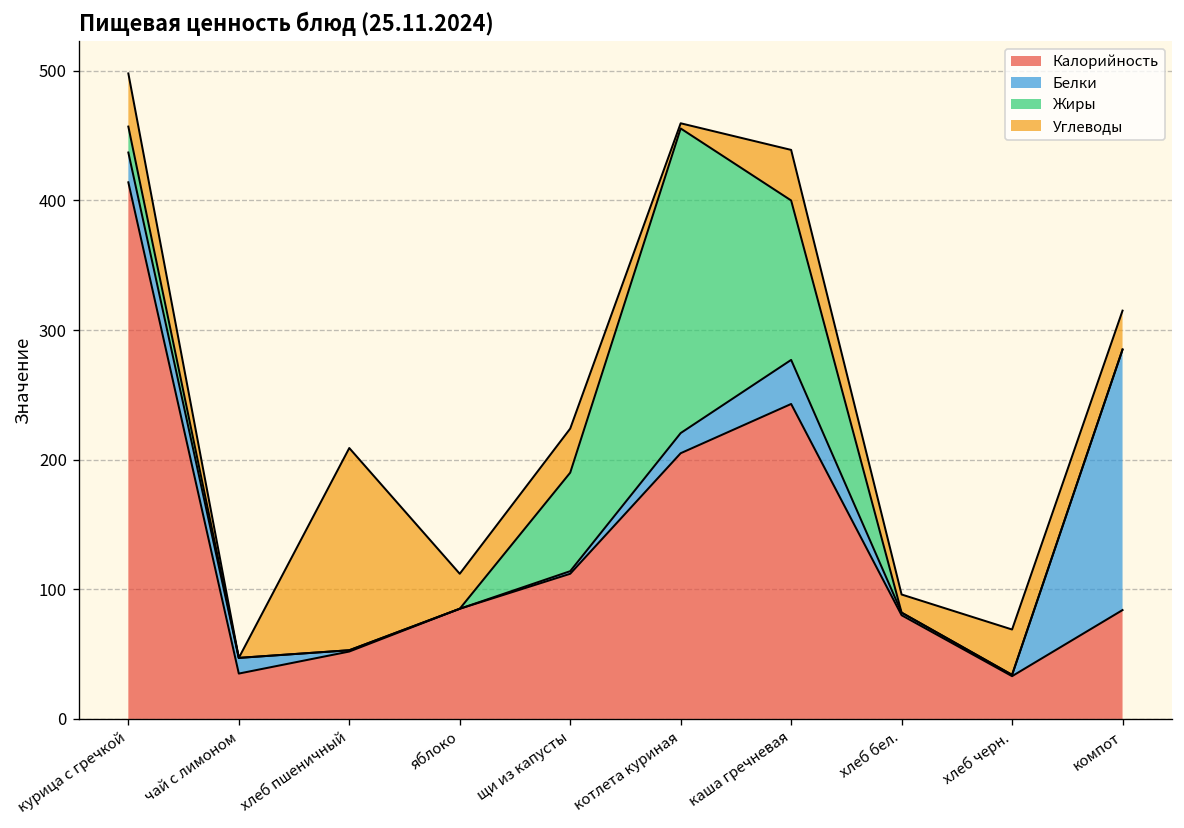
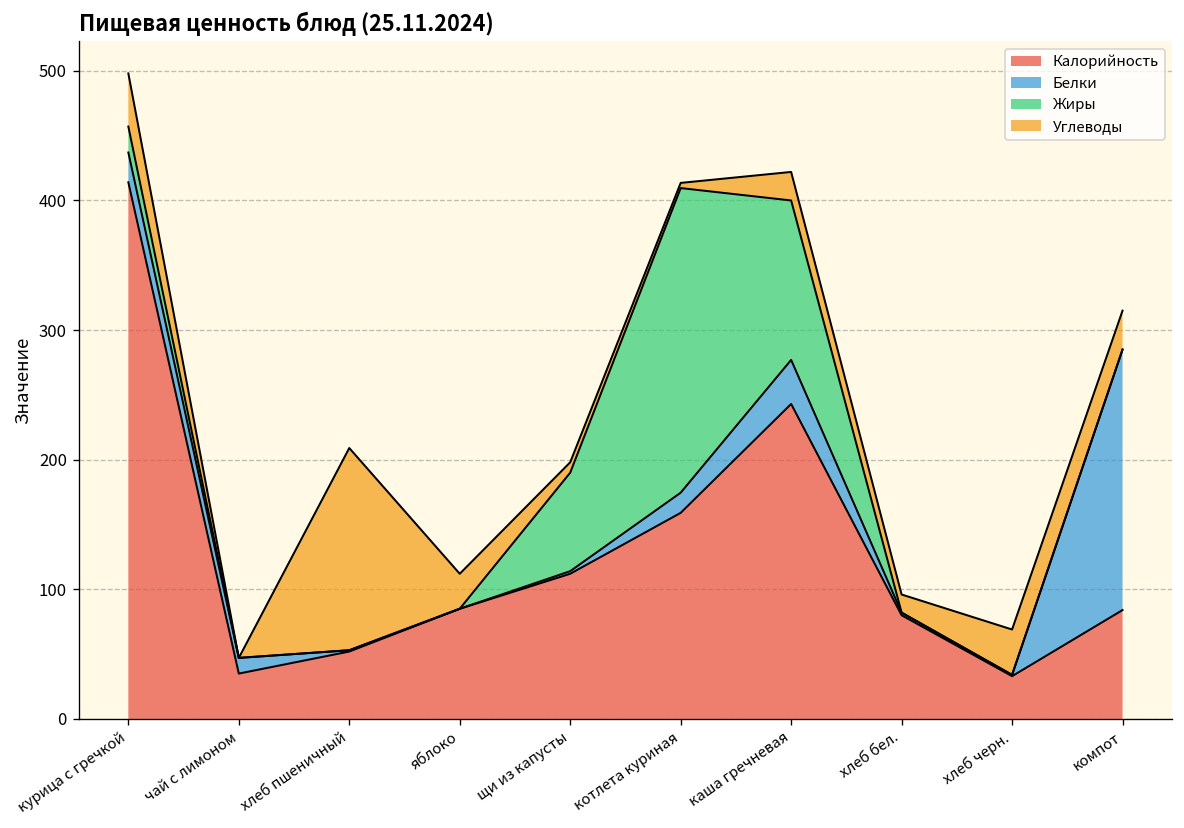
  {
    "Калорийность": {
      "курица с гречкой": 414,
      "чай с лимоном": 35,
-     "котлета куриная": 205,
+     "котлета куриная": 159,
      "каша гречневая": 243,
      "компот": 84
    },
    "Белки": {
      "курица с гречкой": 23,
      "котлета куриная": 16,
      "каша гречневая": 34
    },
    "Жиры": {
      "курица с гречкой": 20,
      "щи из капусты": 76,
      "котлета куриная": 235,
      "каша гречневая": 123
    },
    "Углеводы": {
      "курица с гречкой": 41,
      "хлеб пшеничный": 156,
      "яблоко": 27,
-     "щи из капусты": 34,
+     "щи из капусты": 8,
      "котлета куриная": 4,
-     "каша гречневая": 39,
+     "каша гречневая": 22,
      "хлеб бел.": 14,
      "хлеб черн.": 35,
      "компот": 30
    }
  }
